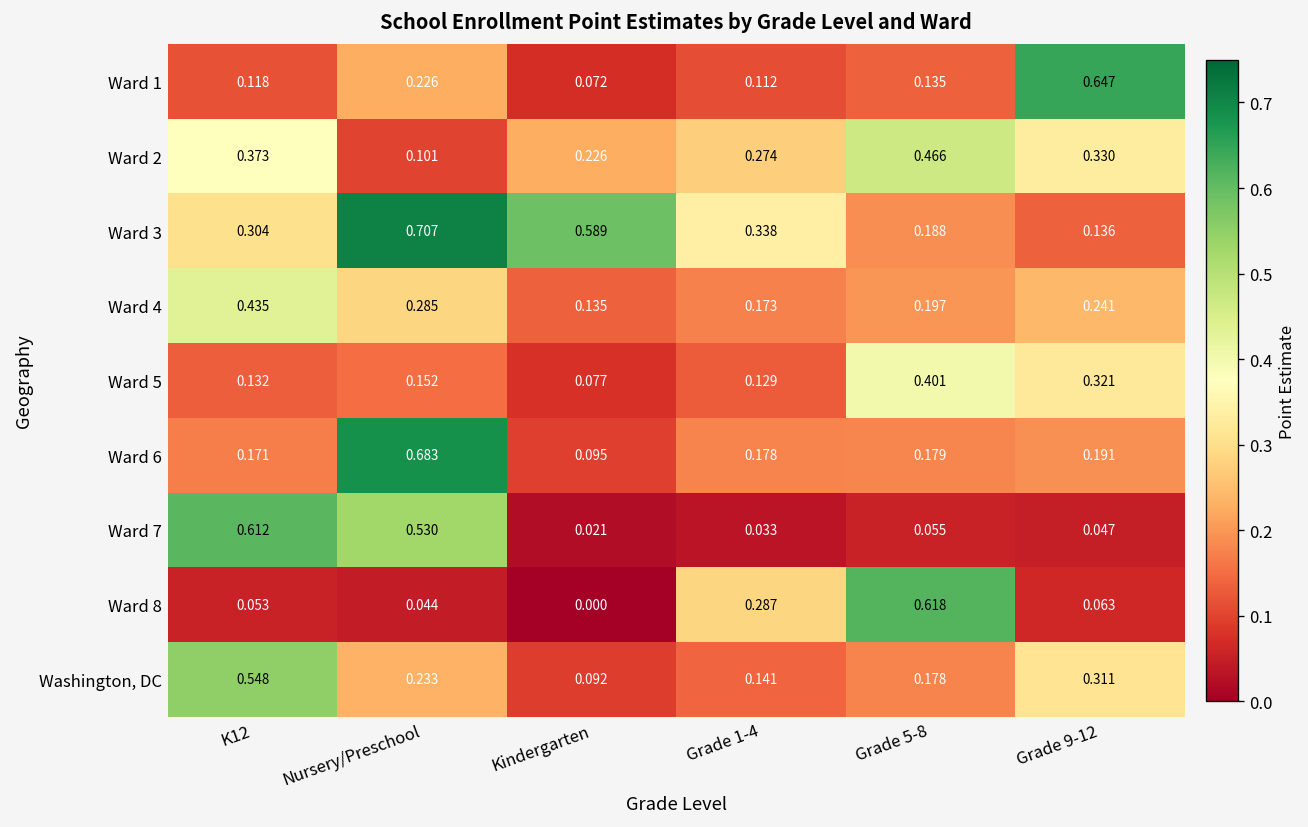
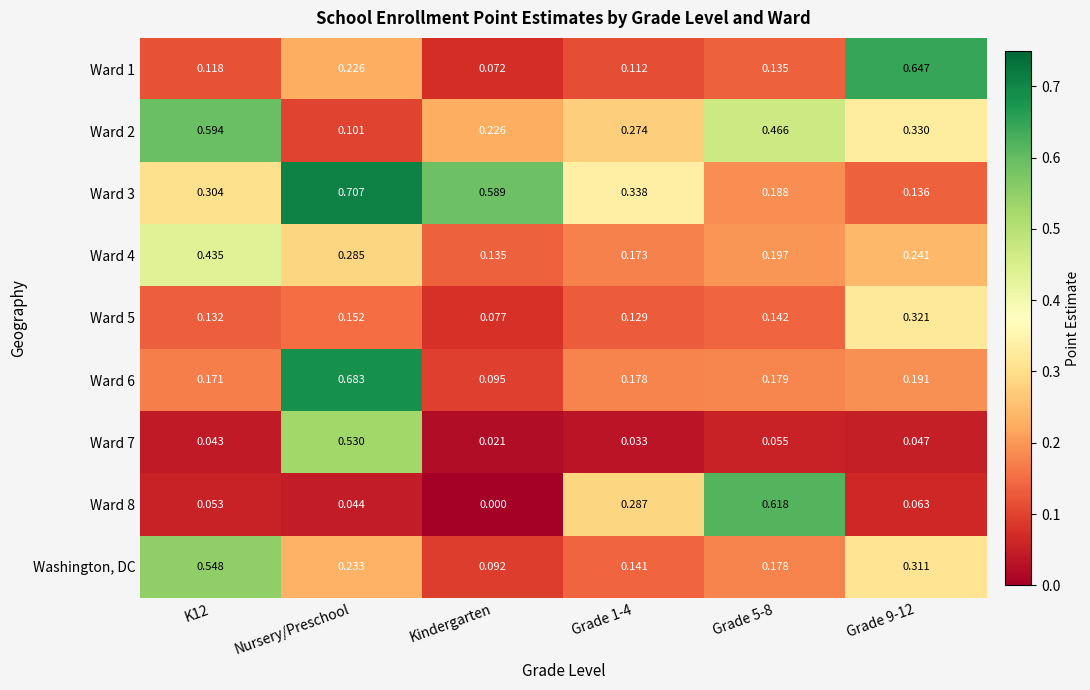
  {
    "Ward 1": {
      "K12": 0.118,
      "Nursery/Preschool": 0.226,
      "Kindergarten": 0.072,
      "Grade 1-4": 0.112,
      "Grade 5-8": 0.135,
      "Grade 9-12": 0.647
    },
    "Ward 2": {
-     "K12": 0.373,
+     "K12": 0.594,
      "Nursery/Preschool": 0.101,
      "Kindergarten": 0.226,
      "Grade 1-4": 0.274,
      "Grade 5-8": 0.466,
      "Grade 9-12": 0.330
    },
    "Ward 3": {
      "K12": 0.304,
      "Nursery/Preschool": 0.707,
      "Kindergarten": 0.589,
      "Grade 1-4": 0.338,
      "Grade 5-8": 0.188,
      "Grade 9-12": 0.136
    },
    "Ward 4": {
      "K12": 0.435,
      "Nursery/Preschool": 0.285,
      "Kindergarten": 0.135,
      "Grade 1-4": 0.173,
      "Grade 5-8": 0.197,
      "Grade 9-12": 0.241
    },
    "Ward 5": {
      "K12": 0.132,
      "Nursery/Preschool": 0.152,
      "Kindergarten": 0.077,
      "Grade 1-4": 0.129,
-     "Grade 5-8": 0.401,
+     "Grade 5-8": 0.142,
      "Grade 9-12": 0.321
    },
    "Ward 6": {
      "K12": 0.171,
      "Nursery/Preschool": 0.683,
      "Kindergarten": 0.095,
      "Grade 1-4": 0.178,
      "Grade 5-8": 0.179,
      "Grade 9-12": 0.191
    },
    "Ward 7": {
-     "K12": 0.612,
+     "K12": 0.043,
      "Nursery/Preschool": 0.530,
      "Kindergarten": 0.021,
      "Grade 1-4": 0.033,
      "Grade 5-8": 0.055,
      "Grade 9-12": 0.047
    },
    "Ward 8": {
      "K12": 0.053,
      "Nursery/Preschool": 0.044,
      "Kindergarten": 0.000,
      "Grade 1-4": 0.287,
      "Grade 5-8": 0.618,
      "Grade 9-12": 0.063
    },
    "Washington, DC": {
      "K12": 0.548,
      "Nursery/Preschool": 0.233,
      "Kindergarten": 0.092,
      "Grade 1-4": 0.141,
      "Grade 5-8": 0.178,
      "Grade 9-12": 0.311
    }
  }
